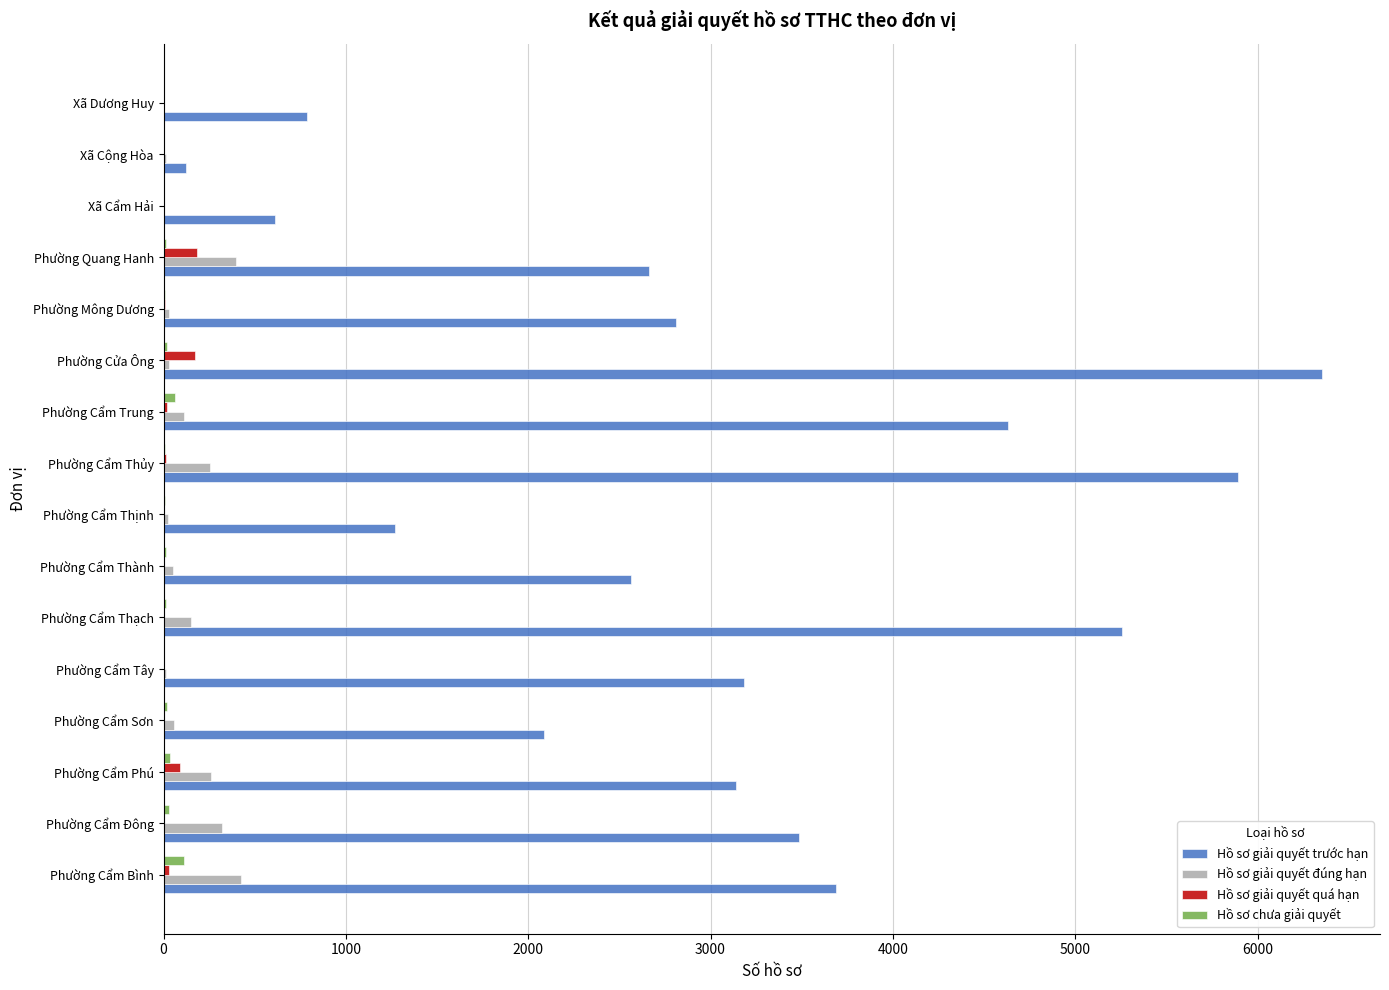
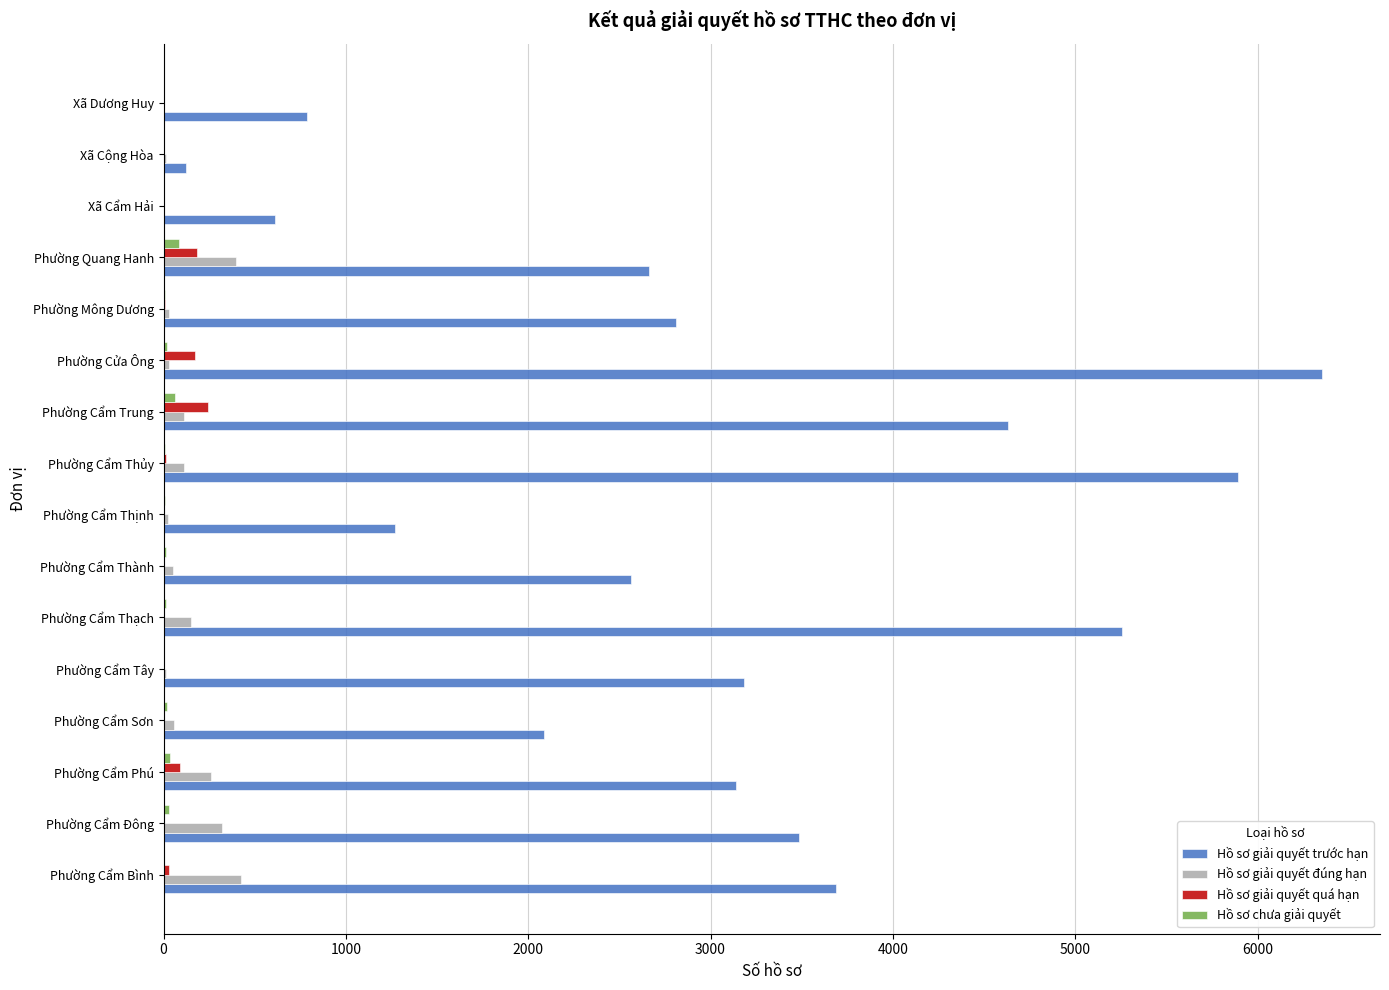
  {
    "Hồ sơ giải quyết trước hạn": {
      "Xã Dương Huy": 790,
      "Xã Cộng Hòa": 130,
      "Xã Cẩm Hải": 610,
      "Phường Quang Hanh": 2660,
      "Phường Mông Dương": 2810,
      "Phường Cửa Ông": 6350,
      "Phường Cẩm Trung": 4630,
      "Phường Cẩm Thủy": 5890,
      "Phường Cẩm Thịnh": 1270,
      "Phường Cẩm Thành": 2570,
      "Phường Cẩm Thạch": 5250,
      "Phường Cẩm Tây": 3180,
      "Phường Cẩm Sơn": 2090,
      "Phường Cẩm Phú": 3140,
      "Phường Cẩm Đông": 3490,
      "Phường Cẩm Bình": 3690
    },
    "Hồ sơ giải quyết đúng hạn": {
      "Xã Cộng Hòa": 10,
      "Phường Quang Hanh": 400,
      "Phường Mông Dương": 30,
      "Phường Cửa Ông": 30,
      "Phường Cẩm Trung": 110,
-     "Phường Cẩm Thủy": 250,
+     "Phường Cẩm Thủy": 110,
      "Phường Cẩm Thịnh": 20,
      "Phường Cẩm Thành": 50,
      "Phường Cẩm Thạch": 150,
      "Phường Cẩm Tây": 20,
      "Phường Cẩm Sơn": 60,
      "Phường Cẩm Phú": 260,
      "Phường Cẩm Đông": 320,
      "Phường Cẩm Bình": 420
    },
    "Hồ sơ giải quyết quá hạn": {
      "Xã Cẩm Hải": 0,
      "Phường Quang Hanh": 180,
      "Phường Cửa Ông": 170,
-     "Phường Cẩm Trung": 20,
+     "Phường Cẩm Trung": 240,
      "Phường Cẩm Phú": 90,
      "Phường Cẩm Bình": 30
    },
    "Hồ sơ chưa giải quyết": {
      "Xã Dương Huy": 0,
      "Xã Cẩm Hải": 0,
-     "Phường Quang Hanh": 10,
+     "Phường Quang Hanh": 90,
      "Phường Cửa Ông": 20,
      "Phường Cẩm Trung": 60,
      "Phường Cẩm Thành": 10,
      "Phường Cẩm Sơn": 20,
      "Phường Cẩm Phú": 30,
      "Phường Cẩm Đông": 30,
-     "Phường Cẩm Bình": 110
+     "Phường Cẩm Bình": 10
    }
  }
